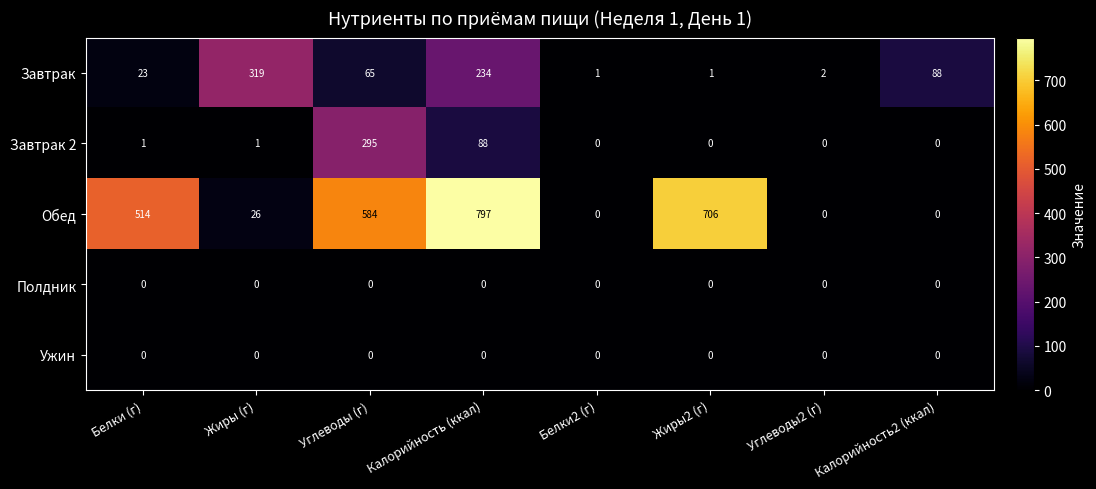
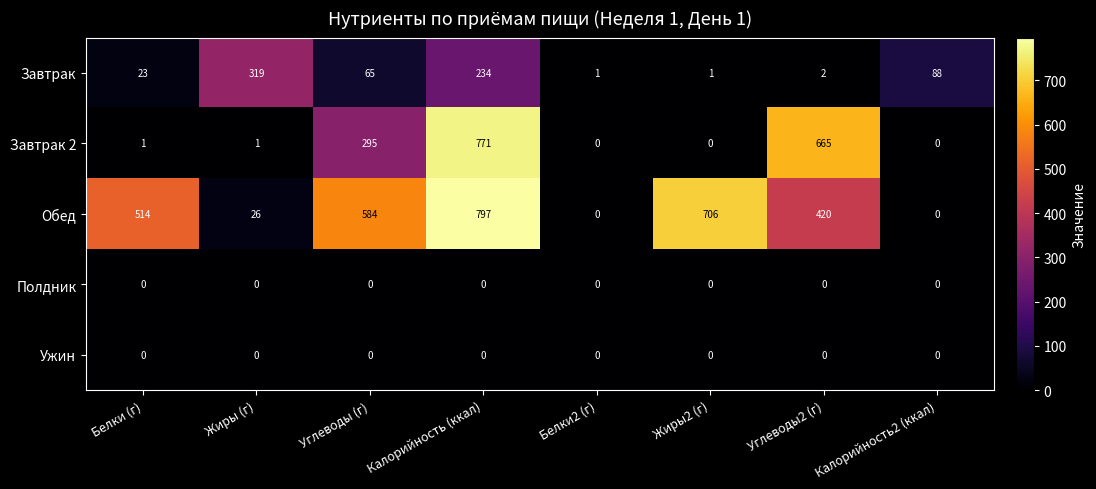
  {
    "Завтрак": {
      "Белки (г)": 23,
      "Жиры (г)": 319,
      "Углеводы (г)": 65,
      "Калорийность (ккал)": 234,
      "Белки2 (г)": 1,
      "Жиры2 (г)": 1,
      "Углеводы2 (г)": 2,
      "Калорийность2 (ккал)": 88
    },
    "Завтрак 2": {
      "Белки (г)": 1,
      "Жиры (г)": 1,
      "Углеводы (г)": 295,
-     "Калорийность (ккал)": 88,
+     "Калорийность (ккал)": 771,
      "Белки2 (г)": 0,
      "Жиры2 (г)": 0,
-     "Углеводы2 (г)": 0,
+     "Углеводы2 (г)": 665,
      "Калорийность2 (ккал)": 0
    },
    "Обед": {
      "Белки (г)": 514,
      "Жиры (г)": 26,
      "Углеводы (г)": 584,
      "Калорийность (ккал)": 797,
      "Белки2 (г)": 0,
      "Жиры2 (г)": 706,
-     "Углеводы2 (г)": 0,
+     "Углеводы2 (г)": 420,
      "Калорийность2 (ккал)": 0
    },
    "Полдник": {
      "Белки (г)": 0,
      "Жиры (г)": 0,
      "Углеводы (г)": 0,
      "Калорийность (ккал)": 0,
      "Белки2 (г)": 0,
      "Жиры2 (г)": 0,
      "Углеводы2 (г)": 0,
      "Калорийность2 (ккал)": 0
    },
    "Ужин": {
      "Белки (г)": 0,
      "Жиры (г)": 0,
      "Углеводы (г)": 0,
      "Калорийность (ккал)": 0,
      "Белки2 (г)": 0,
      "Жиры2 (г)": 0,
      "Углеводы2 (г)": 0,
      "Калорийность2 (ккал)": 0
    }
  }
